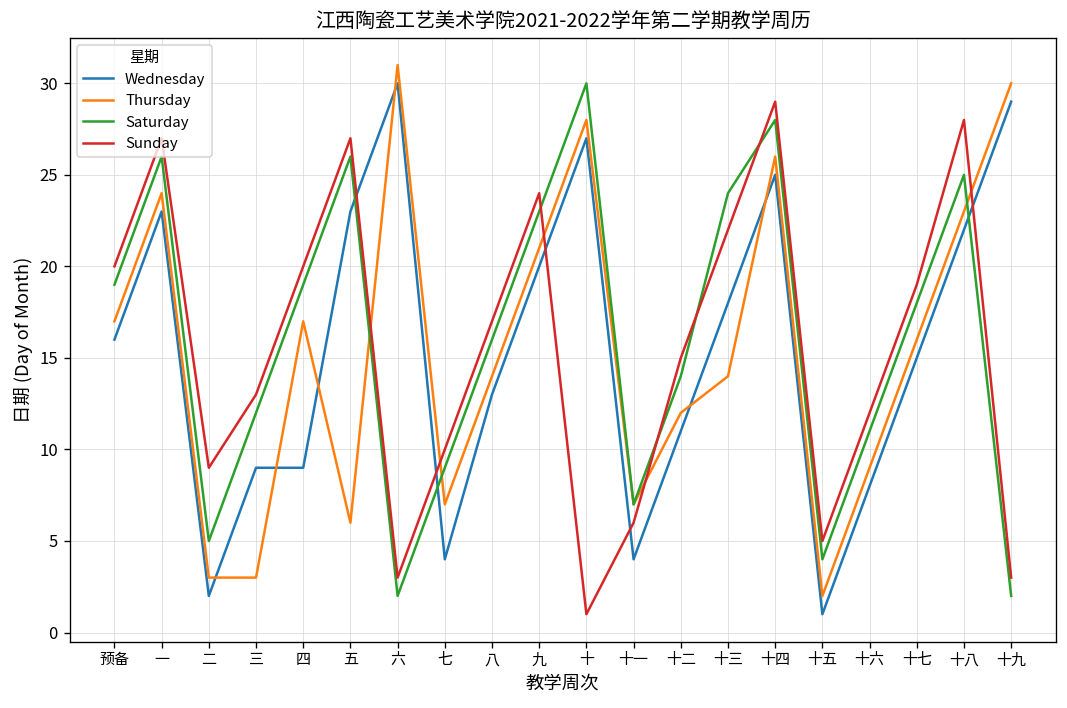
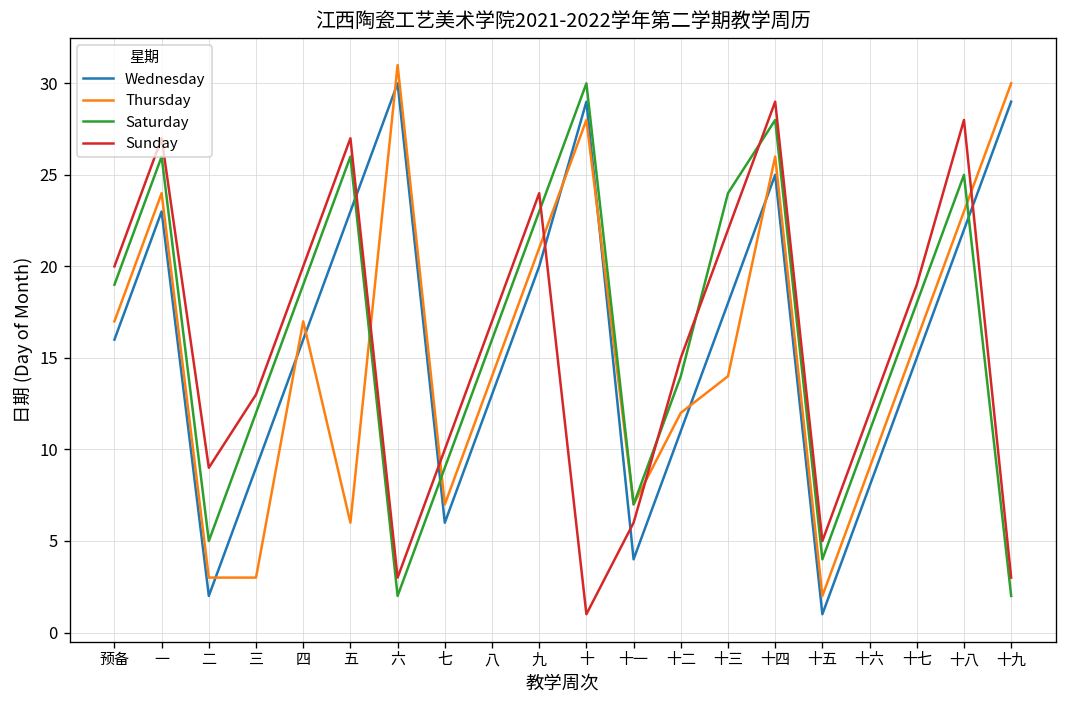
  {
    "Wednesday": {
      "预备": 16,
      "一": 23,
      "二": 2,
      "三": 9,
-     "四": 9,
+     "四": 16,
      "五": 23,
      "六": 30,
-     "七": 4,
+     "七": 6,
      "八": 13,
      "九": 20,
-     "十": 27,
+     "十": 29,
      "十一": 4,
      "十二": 11,
      "十三": 18,
      "十四": 25,
      "十五": 1,
      "十六": 8,
      "十七": 15,
      "十八": 22,
      "十九": 29
    },
    "Thursday": {
      "预备": 17,
      "一": 24,
      "二": 3,
      "三": 3,
      "四": 17,
      "五": 6,
      "六": 31,
      "七": 7,
      "八": 14,
      "九": 21,
      "十": 28,
      "十二": 12,
      "十三": 14,
      "十四": 26,
      "十五": 2,
      "十六": 9,
      "十七": 16,
      "十八": 23,
      "十九": 30
    },
    "Saturday": {
      "预备": 19,
      "二": 5,
      "三": 12,
      "四": 19,
      "五": 26,
      "六": 2,
      "七": 9,
      "八": 16,
      "九": 23,
      "十": 30,
      "十二": 14,
      "十三": 24,
      "十四": 28,
      "十五": 4,
      "十六": 11,
      "十七": 18,
      "十八": 25,
      "十九": 2
    },
    "Sunday": {
      "预备": 20,
      "二": 9,
      "三": 13,
      "四": 20,
      "五": 27,
      "六": 3,
      "七": 10,
      "八": 17,
      "九": 24,
      "十": 1,
      "十一": 6,
      "十二": 15,
      "十三": 22,
      "十四": 29,
      "十五": 5,
      "十六": 12,
      "十七": 19,
      "十八": 28,
      "十九": 3
    }
  }
